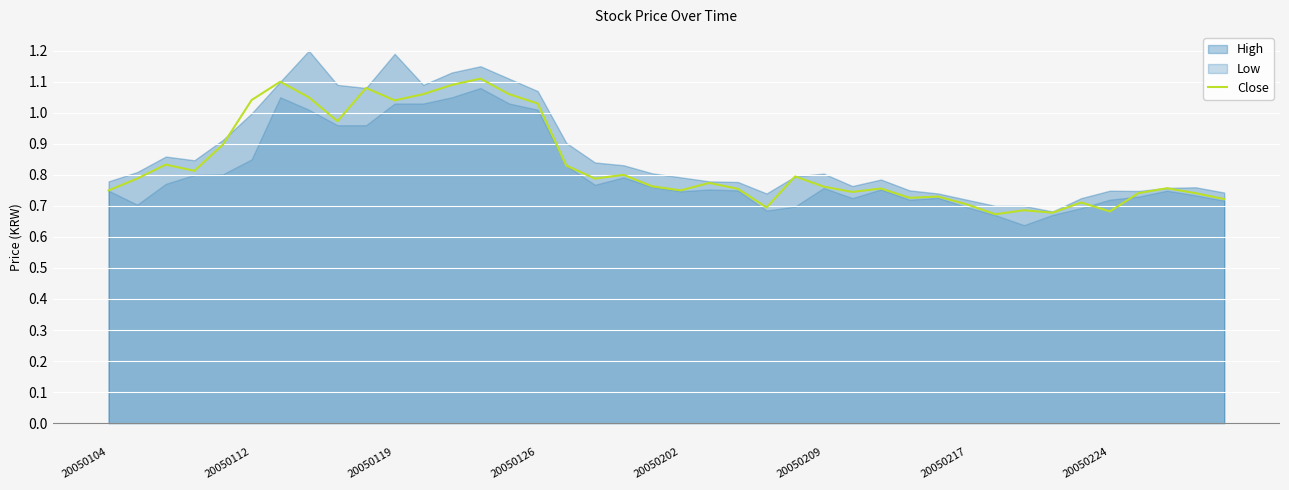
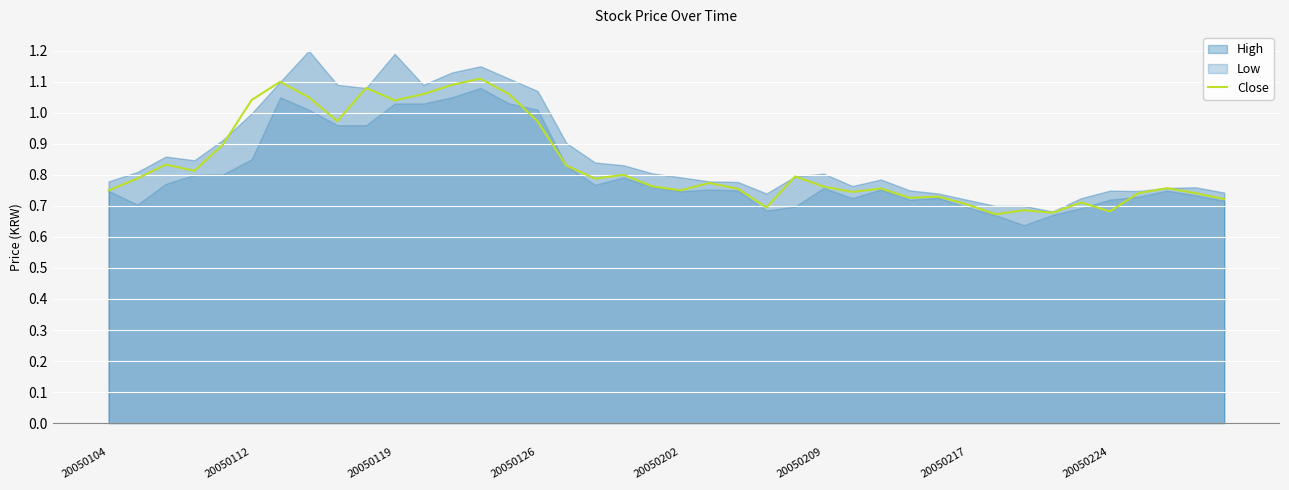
  {
    "Close": {
      "20050112": 1.04,
      "20050119": 1.04,
-     "20050126": 1.03,
+     "20050126": 0.97,
      "20050217": 0.71,
      "20050224": 0.68
    }
  }
